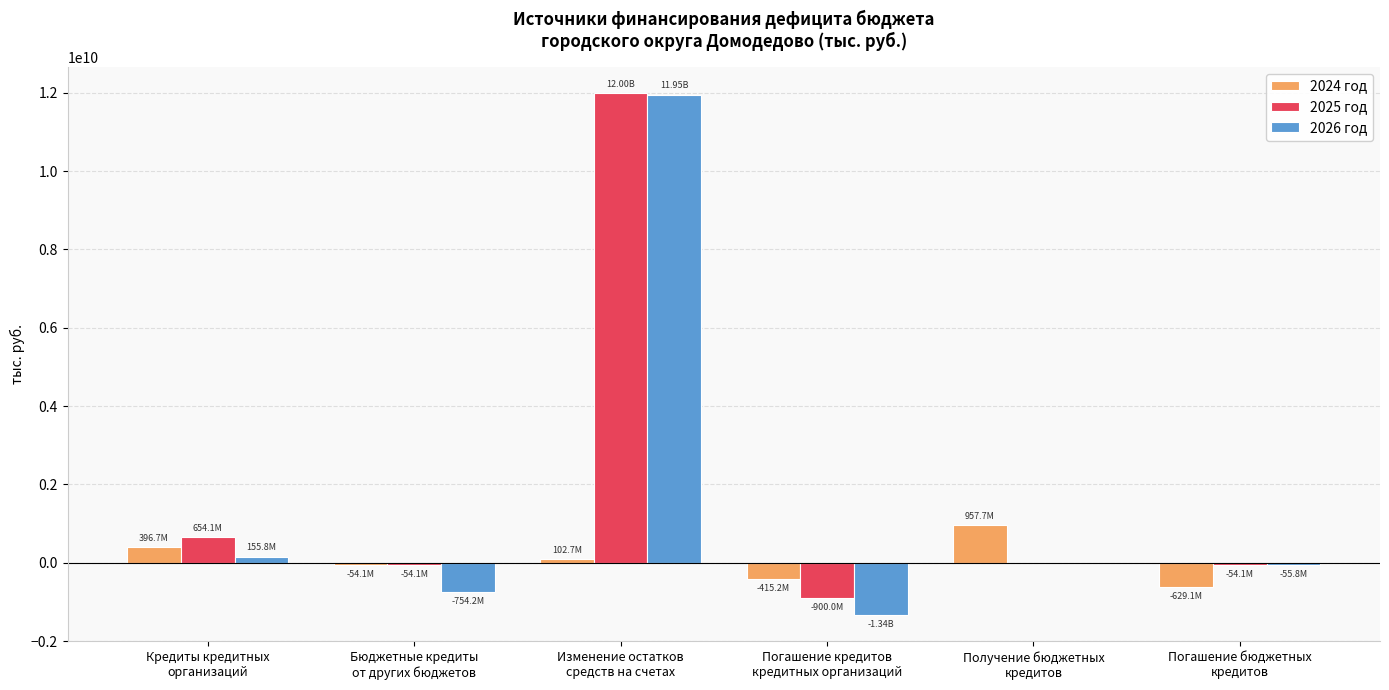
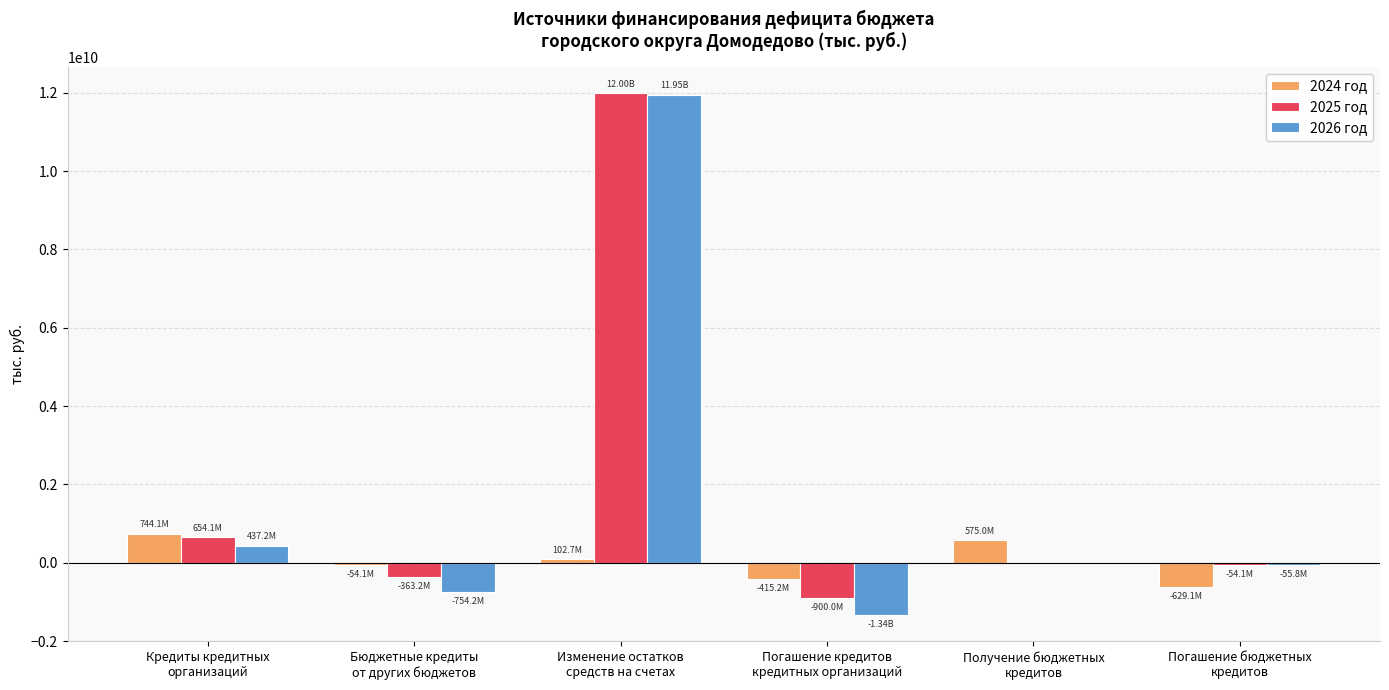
  {
    "2024 год": {
-     "Кредиты кредитных организаций": "396.7M",
+     "Кредиты кредитных организаций": "744.1M",
      "Бюджетные кредиты от других бюджетов": "-54.1M",
      "Изменение остатков средств на счетах": "102.7M",
      "Погашение кредитов кредитных организаций": "-415.2M",
-     "Получение бюджетных кредитов": "957.7M",
+     "Получение бюджетных кредитов": "575.0M",
      "Погашение бюджетных кредитов": "-629.1M"
    },
    "2025 год": {
      "Кредиты кредитных организаций": "654.1M",
-     "Бюджетные кредиты от других бюджетов": "-54.1M",
+     "Бюджетные кредиты от других бюджетов": "-363.2M",
      "Изменение остатков средств на счетах": "12.00B",
      "Погашение кредитов кредитных организаций": "-900.0M",
      "Погашение бюджетных кредитов": "-54.1M"
    },
    "2026 год": {
-     "Кредиты кредитных организаций": "155.8M",
+     "Кредиты кредитных организаций": "437.2M",
      "Бюджетные кредиты от других бюджетов": "-754.2M",
      "Изменение остатков средств на счетах": "11.95B",
      "Погашение кредитов кредитных организаций": "-1.34B",
      "Погашение бюджетных кредитов": "-55.8M"
    }
  }
